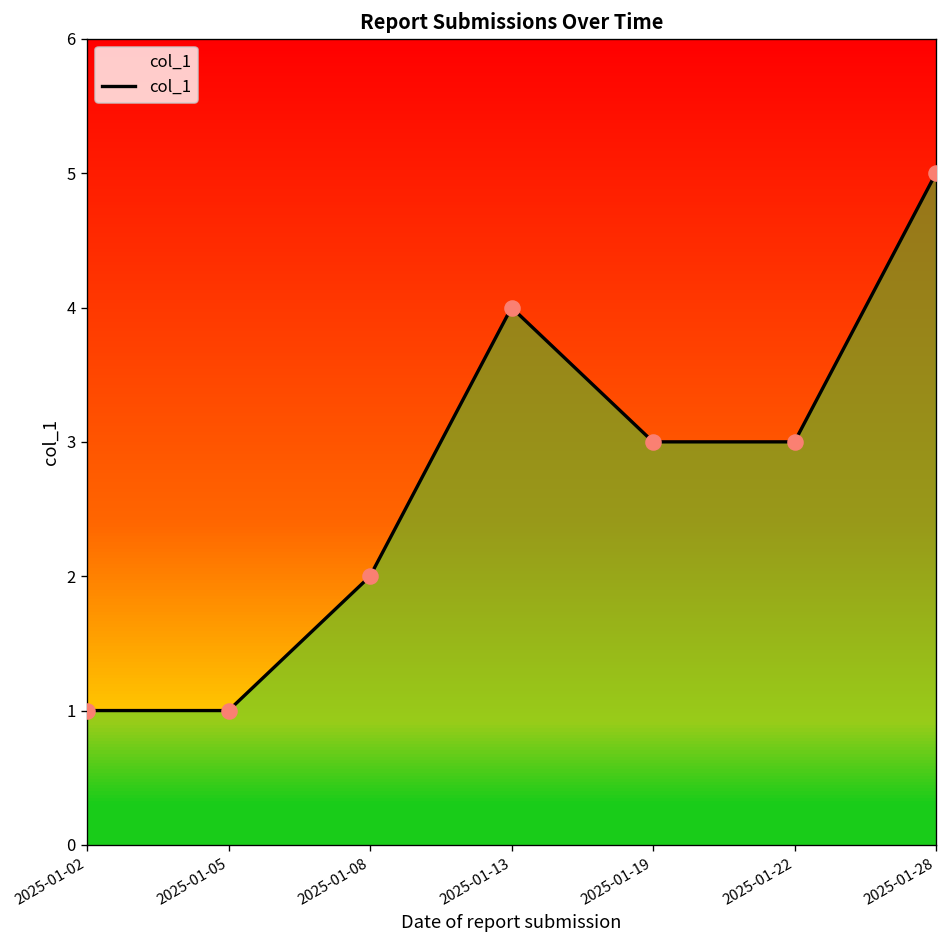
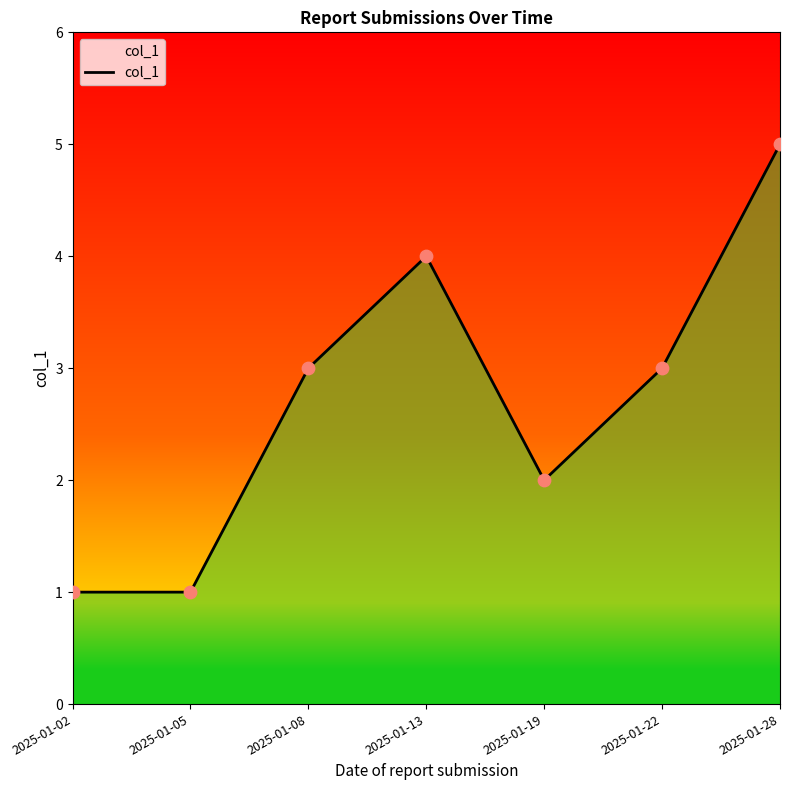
  {
    "2025-01-02": 1,
    "2025-01-05": 1,
-   "2025-01-08": 2,
+   "2025-01-08": 3,
    "2025-01-13": 4,
-   "2025-01-19": 3,
+   "2025-01-19": 2,
    "2025-01-22": 3,
    "2025-01-28": 5
  }
